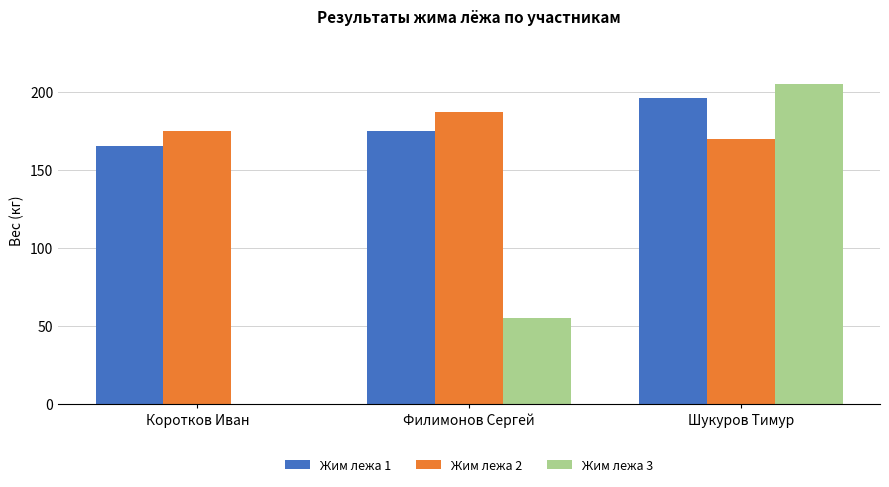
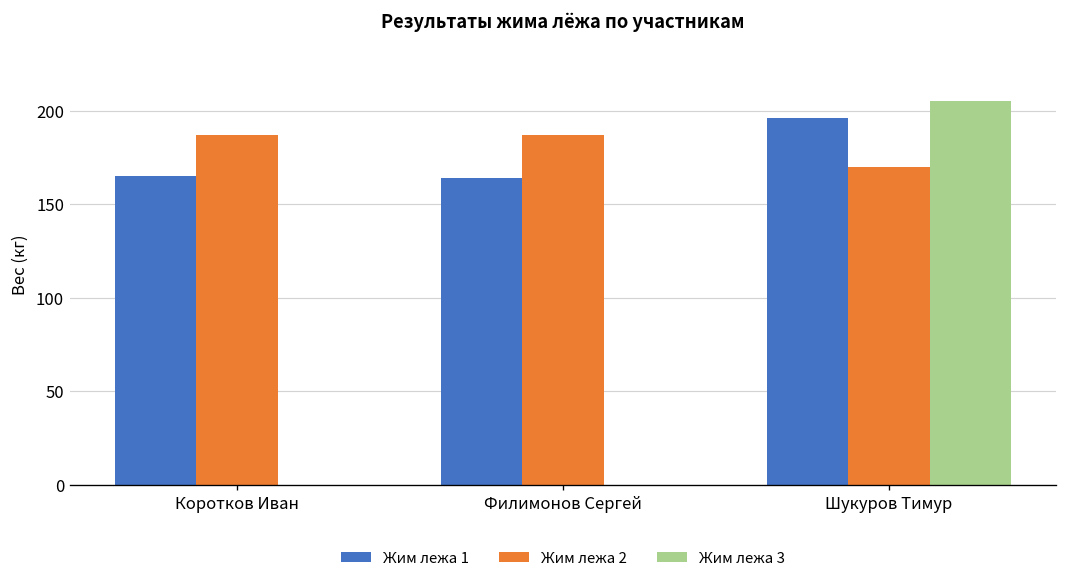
  {
    "Жим лежа 1": {
      "Коротков Иван": 165,
-     "Филимонов Сергей": 175,
+     "Филимонов Сергей": 164,
      "Шукуров Тимур": 196
    },
    "Жим лежа 2": {
-     "Коротков Иван": 175,
+     "Коротков Иван": 187,
      "Филимонов Сергей": 187,
      "Шукуров Тимур": 170
    },
    "Жим лежа 3": {
      "Коротков Иван": 0,
-     "Филимонов Сергей": 55,
+     "Филимонов Сергей": 0,
      "Шукуров Тимур": 205
    }
  }
